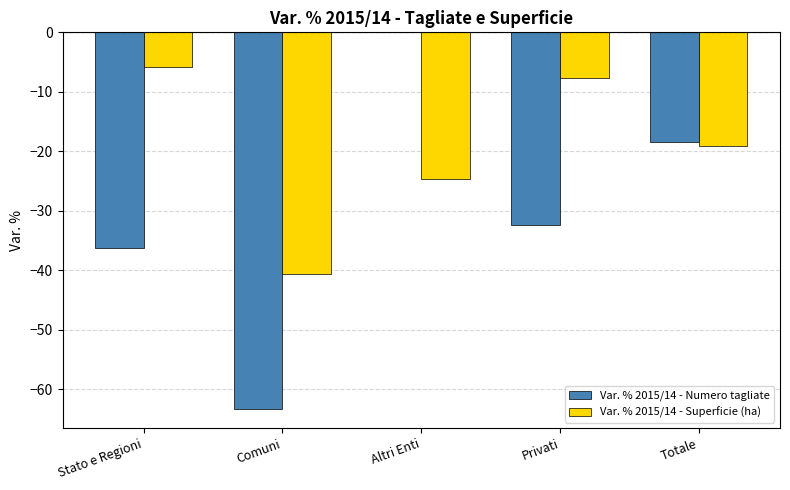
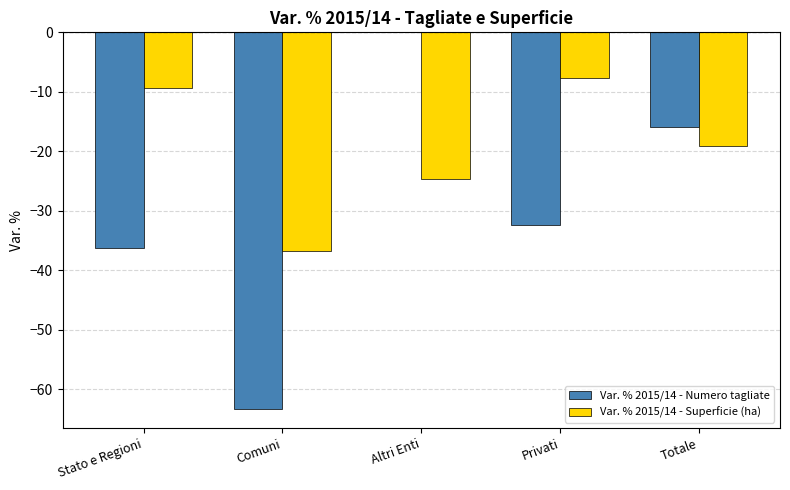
  {
    "Var. % 2015/14 - Numero tagliate": {
      "Stato e Regioni": -36,
      "Comuni": -63,
      "Altri Enti": 0,
      "Privati": -32,
-     "Totale": -18
+     "Totale": -16
    },
    "Var. % 2015/14 - Superficie (ha)": {
-     "Stato e Regioni": -6,
-     "Comuni": -41,
+     "Stato e Regioni": -9,
+     "Comuni": -37,
      "Altri Enti": -25,
      "Privati": -8,
      "Totale": -19
    }
  }
